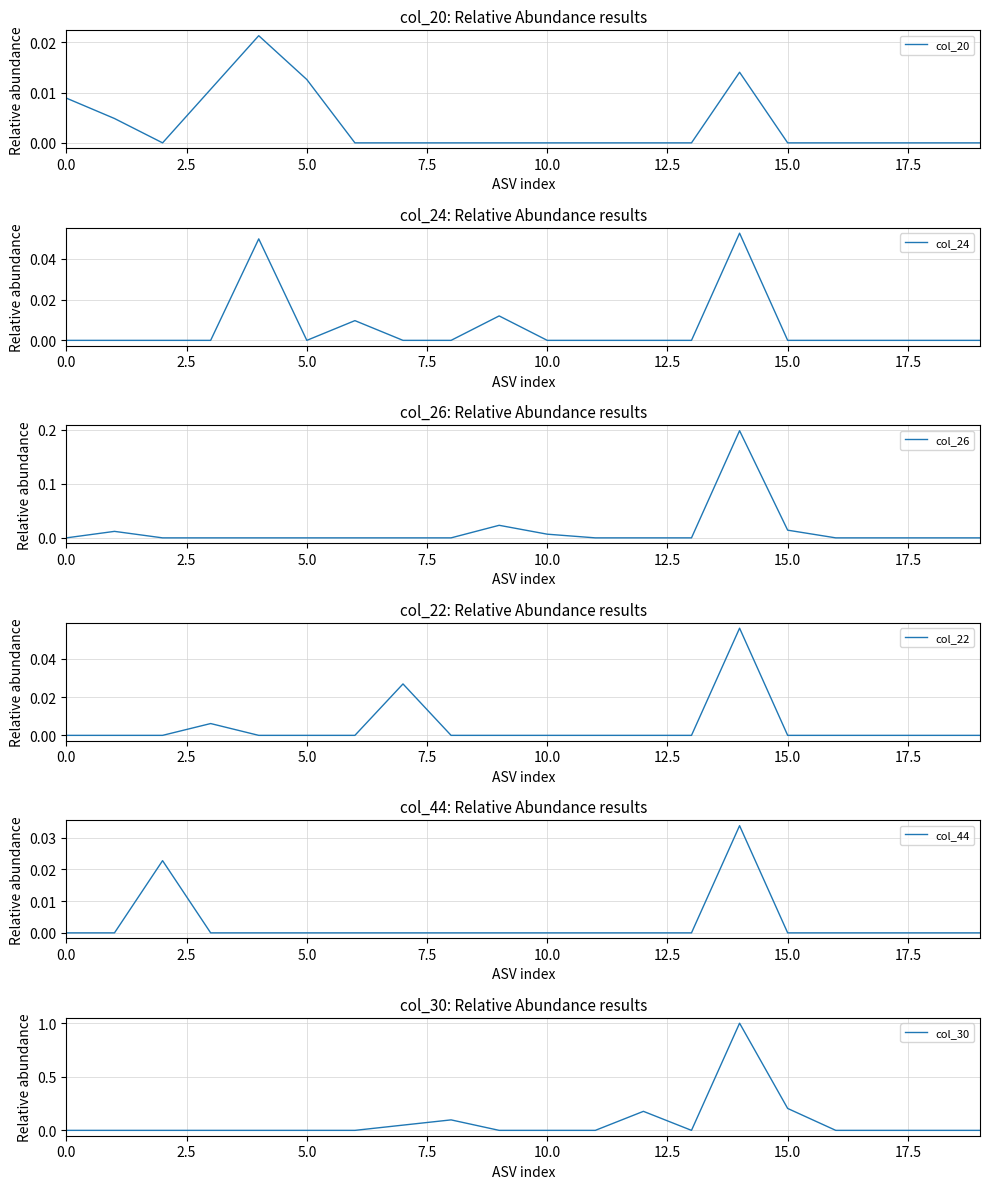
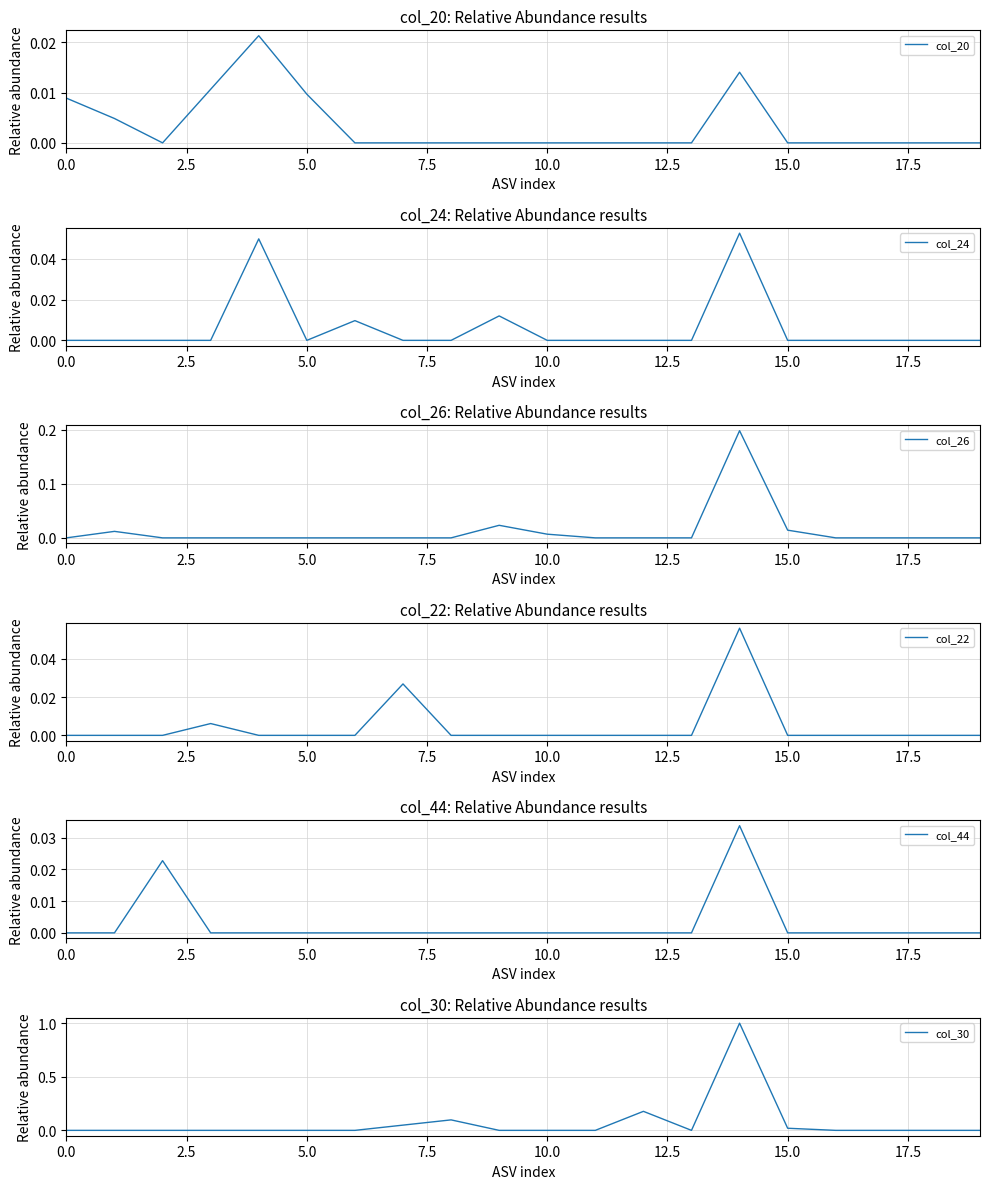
  {
    "col_20: Relative Abundance results": {
      "0.0": 0.009,
-     "5.0": 0.013,
+     "5.0": 0.010,
      "10.0": 0.000,
      "15.0": 0.000
    },
    "col_24: Relative Abundance results": {
      "0.0": 0.000,
      "5.0": 0.000,
      "10.0": 0.000,
      "15.0": 0.000
    },
    "col_26: Relative Abundance results": {
      "0.0": 0.00,
      "5.0": 0.00,
      "10.0": 0.01,
      "15.0": 0.01
    },
    "col_22: Relative Abundance results": {
      "0.0": 0.000,
      "5.0": 0.000,
      "10.0": 0.000,
      "15.0": 0.000
    },
    "col_44: Relative Abundance results": {
      "0.0": 0.000,
      "5.0": 0.000,
      "10.0": 0.000,
      "15.0": 0.000
    },
    "col_30: Relative Abundance results": {
      "0.0": 0.00,
      "5.0": 0.00,
      "10.0": 0.00,
-     "15.0": 0.20
+     "15.0": 0.02
    }
  }
